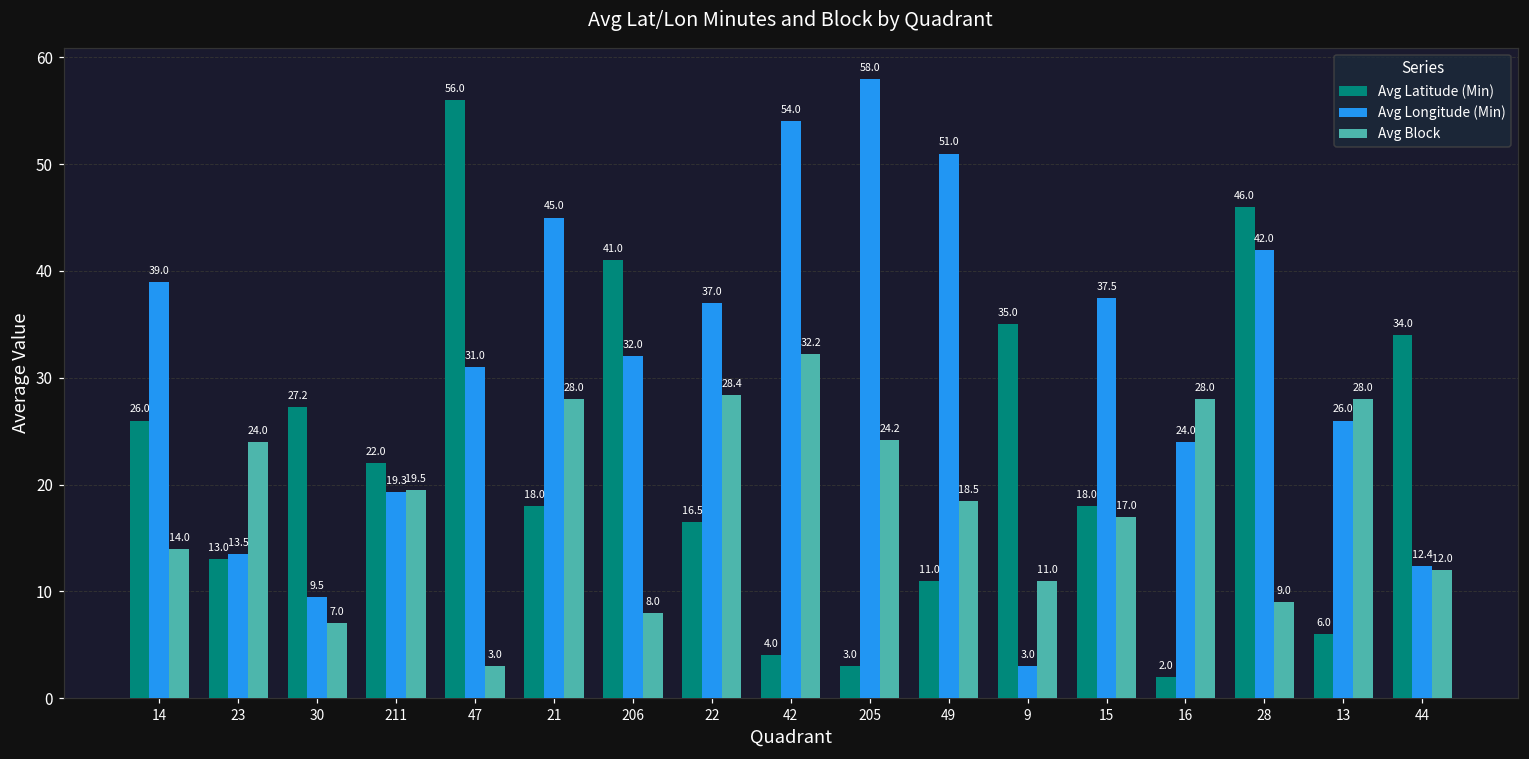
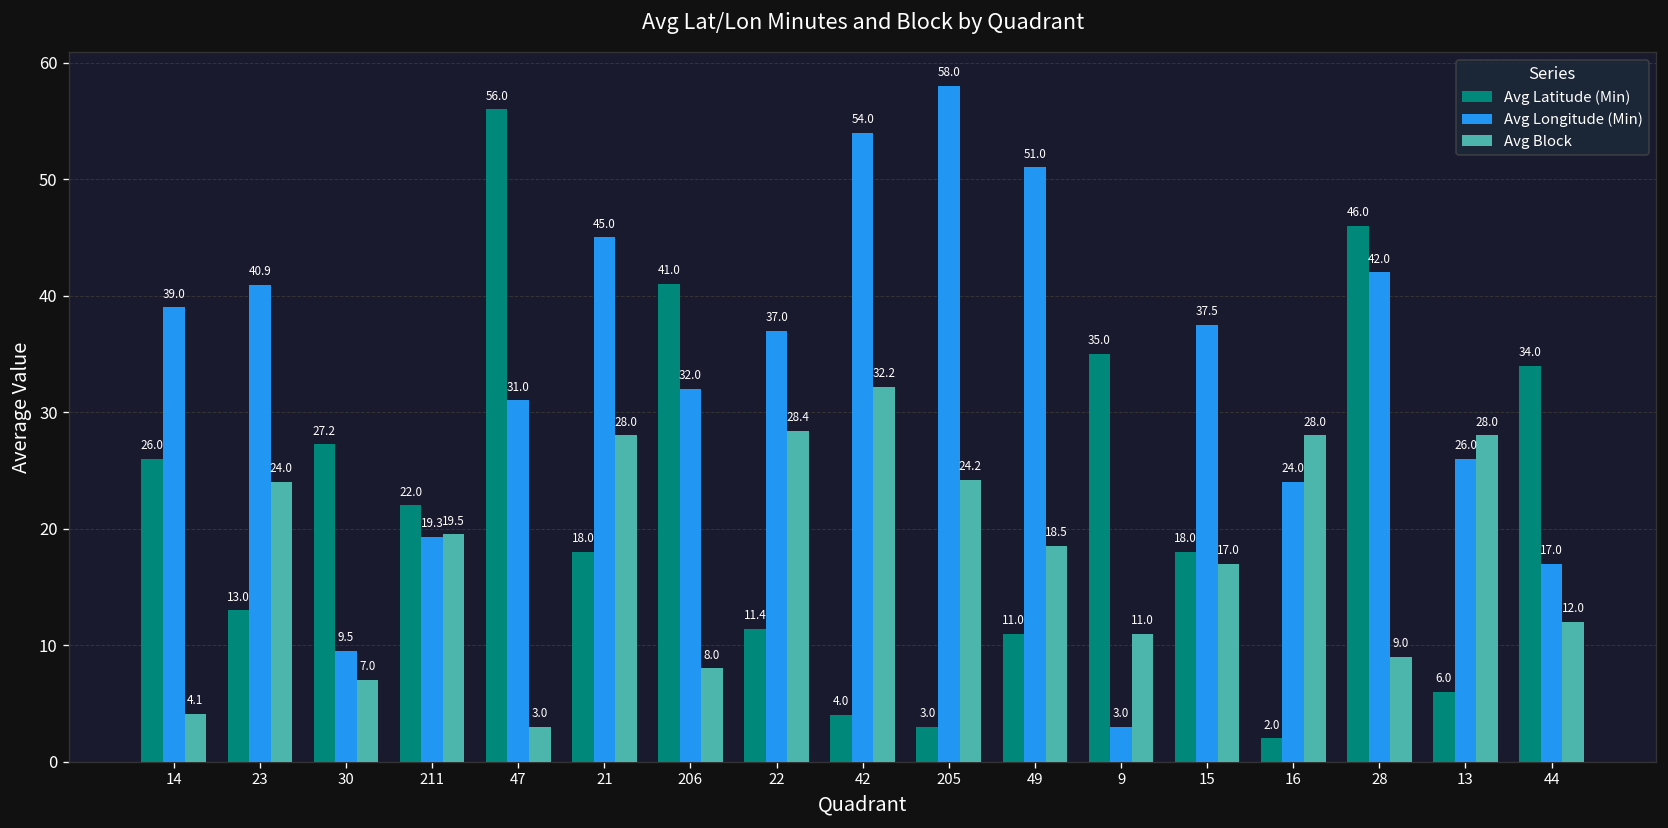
  {
    "Avg Latitude (Min)": {
      "14": 26.0,
      "23": 13.0,
      "30": 27.2,
      "211": 22.0,
      "47": 56.0,
      "21": 18.0,
      "206": 41.0,
-     "22": 16.5,
+     "22": 11.4,
      "42": 4.0,
      "205": 3.0,
      "49": 11.0,
      "9": 35.0,
      "15": 18.0,
      "16": 2.0,
      "28": 46.0,
      "13": 6.0,
      "44": 34.0
    },
    "Avg Longitude (Min)": {
      "14": 39.0,
-     "23": 13.5,
+     "23": 40.9,
      "30": 9.5,
      "211": 19.3,
      "47": 31.0,
      "21": 45.0,
      "206": 32.0,
      "22": 37.0,
      "42": 54.0,
      "205": 58.0,
      "49": 51.0,
      "9": 3.0,
      "15": 37.5,
      "16": 24.0,
      "28": 42.0,
      "13": 26.0,
-     "44": 12.4
+     "44": 17.0
    },
    "Avg Block": {
-     "14": 14.0,
+     "14": 4.1,
      "23": 24.0,
      "30": 7.0,
      "211": 19.5,
      "47": 3.0,
      "21": 28.0,
      "206": 8.0,
      "22": 28.4,
      "42": 32.2,
      "205": 24.2,
      "49": 18.5,
      "9": 11.0,
      "15": 17.0,
      "16": 28.0,
      "28": 9.0,
      "13": 28.0,
      "44": 12.0
    }
  }
